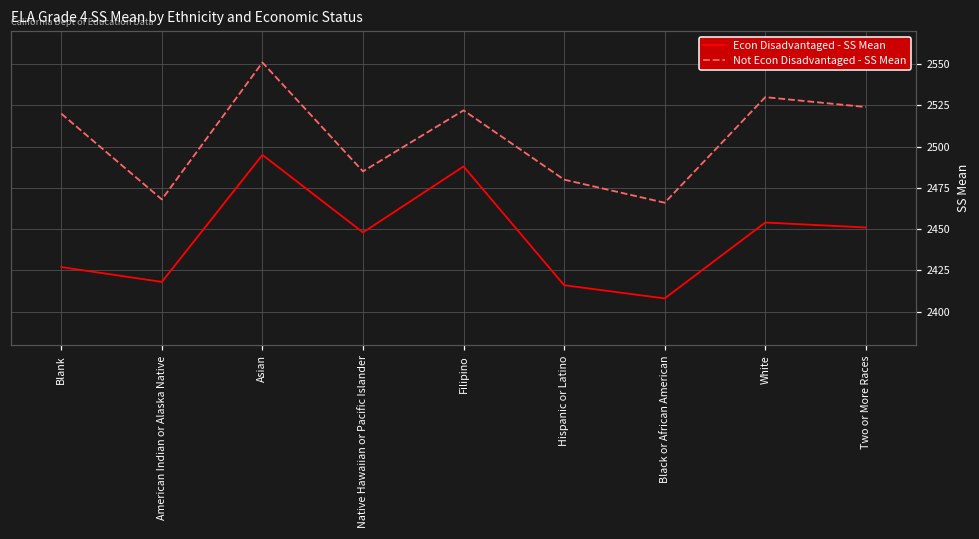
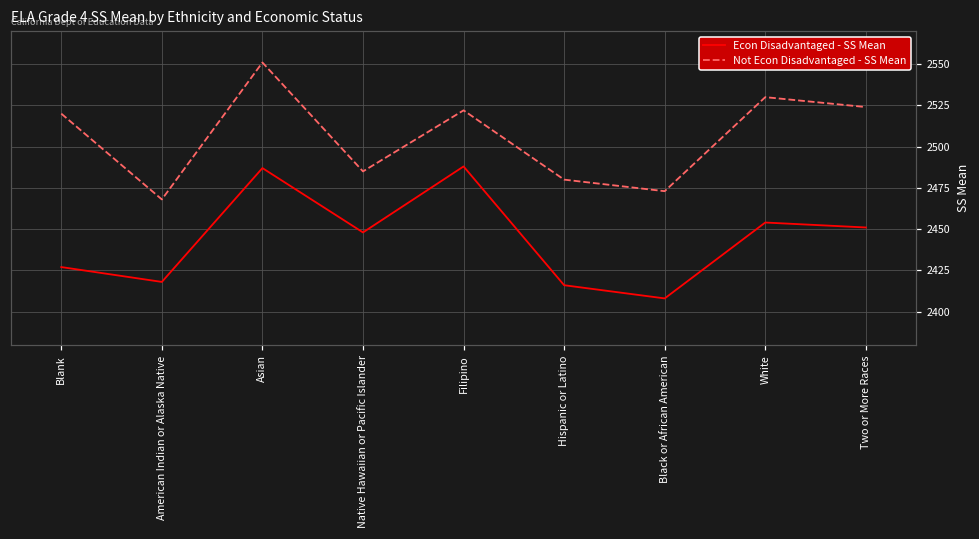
  {
    "Econ Disadvantaged - SS Mean": {
      "Blank": 2427,
      "American Indian or Alaska Native": 2418,
-     "Asian": 2495,
+     "Asian": 2487,
      "Native Hawaiian or Pacific Islander": 2448,
      "Filipino": 2488,
      "Hispanic or Latino": 2416,
      "Black or African American": 2408,
      "White": 2454,
      "Two or More Races": 2451
    },
    "Not Econ Disadvantaged - SS Mean": {
      "Blank": 2520,
      "American Indian or Alaska Native": 2468,
      "Asian": 2551,
      "Native Hawaiian or Pacific Islander": 2485,
      "Filipino": 2522,
      "Hispanic or Latino": 2480,
-     "Black or African American": 2466,
+     "Black or African American": 2473,
      "White": 2530,
      "Two or More Races": 2524
    }
  }
